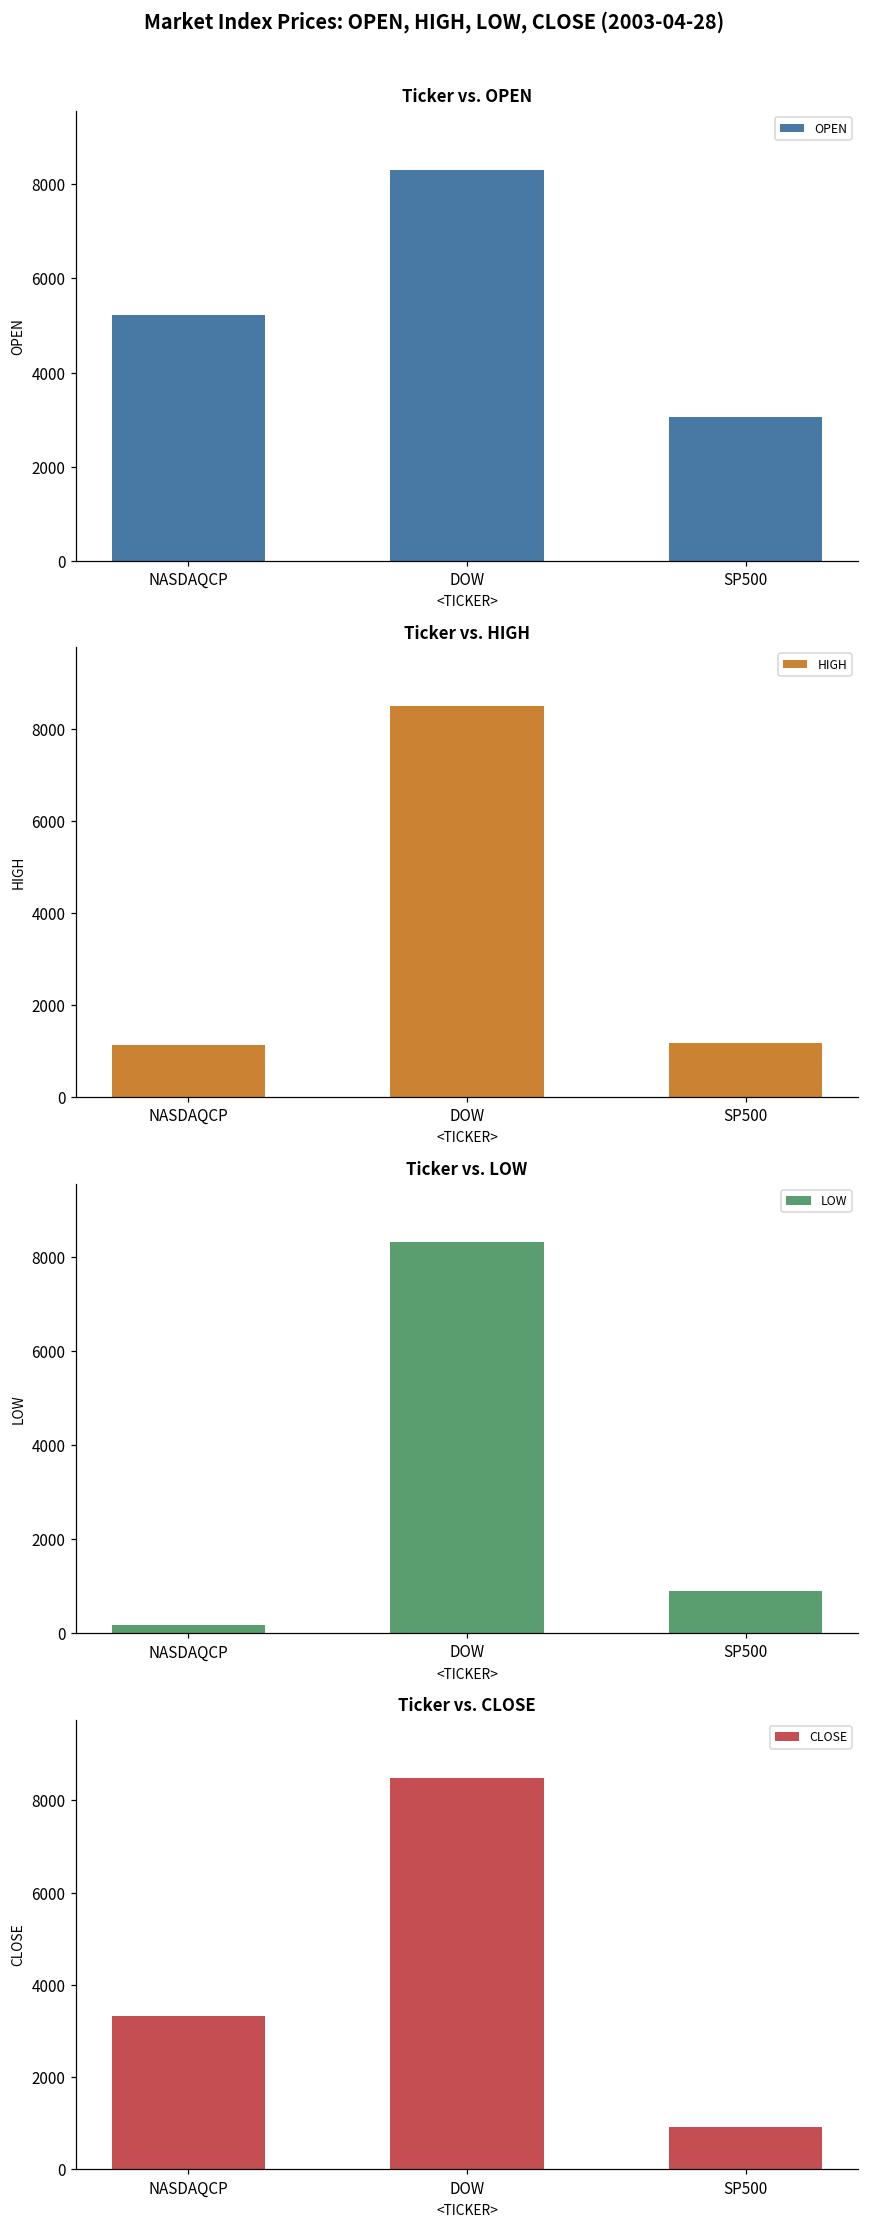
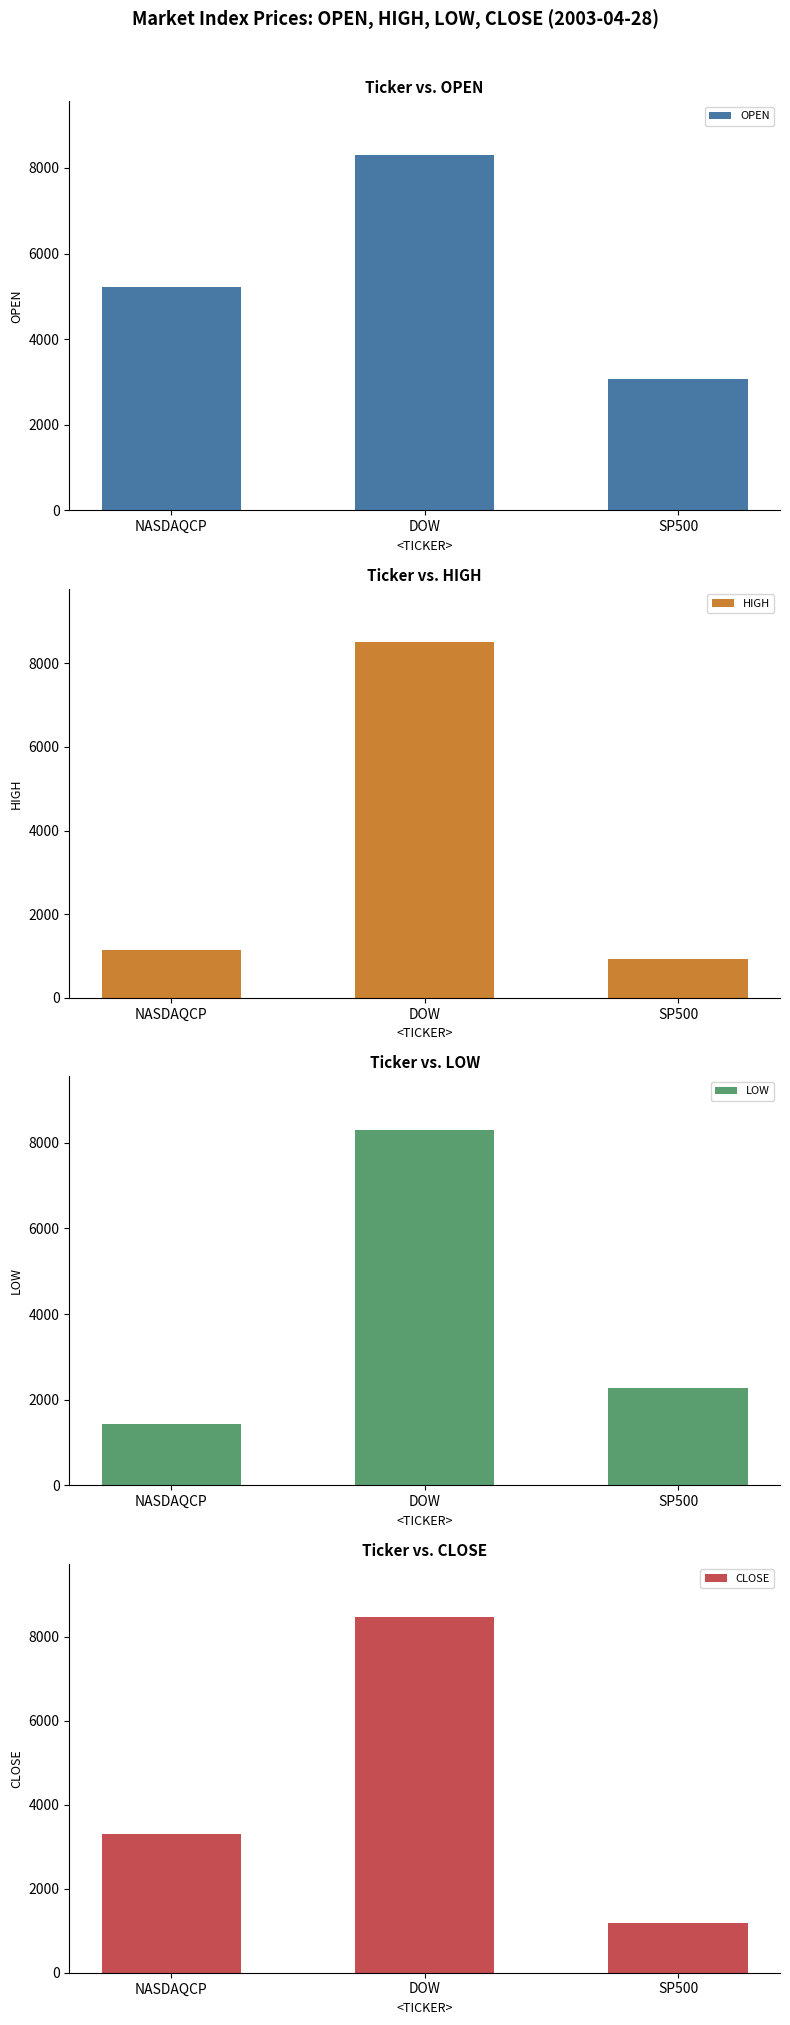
  {
    "Ticker vs. OPEN": {
      "NASDAQCP": 5200,
      "DOW": 8300,
      "SP500": 3100
    },
    "Ticker vs. HIGH": {
      "NASDAQCP": 1100,
      "DOW": 8500,
-     "SP500": 1200
+     "SP500": 900
    },
    "Ticker vs. LOW": {
-     "NASDAQCP": 200,
+     "NASDAQCP": 1400,
      "DOW": 8300,
-     "SP500": 900
+     "SP500": 2300
    },
    "Ticker vs. CLOSE": {
      "NASDAQCP": 3300,
      "DOW": 8500,
-     "SP500": 900
+     "SP500": 1200
    }
  }
